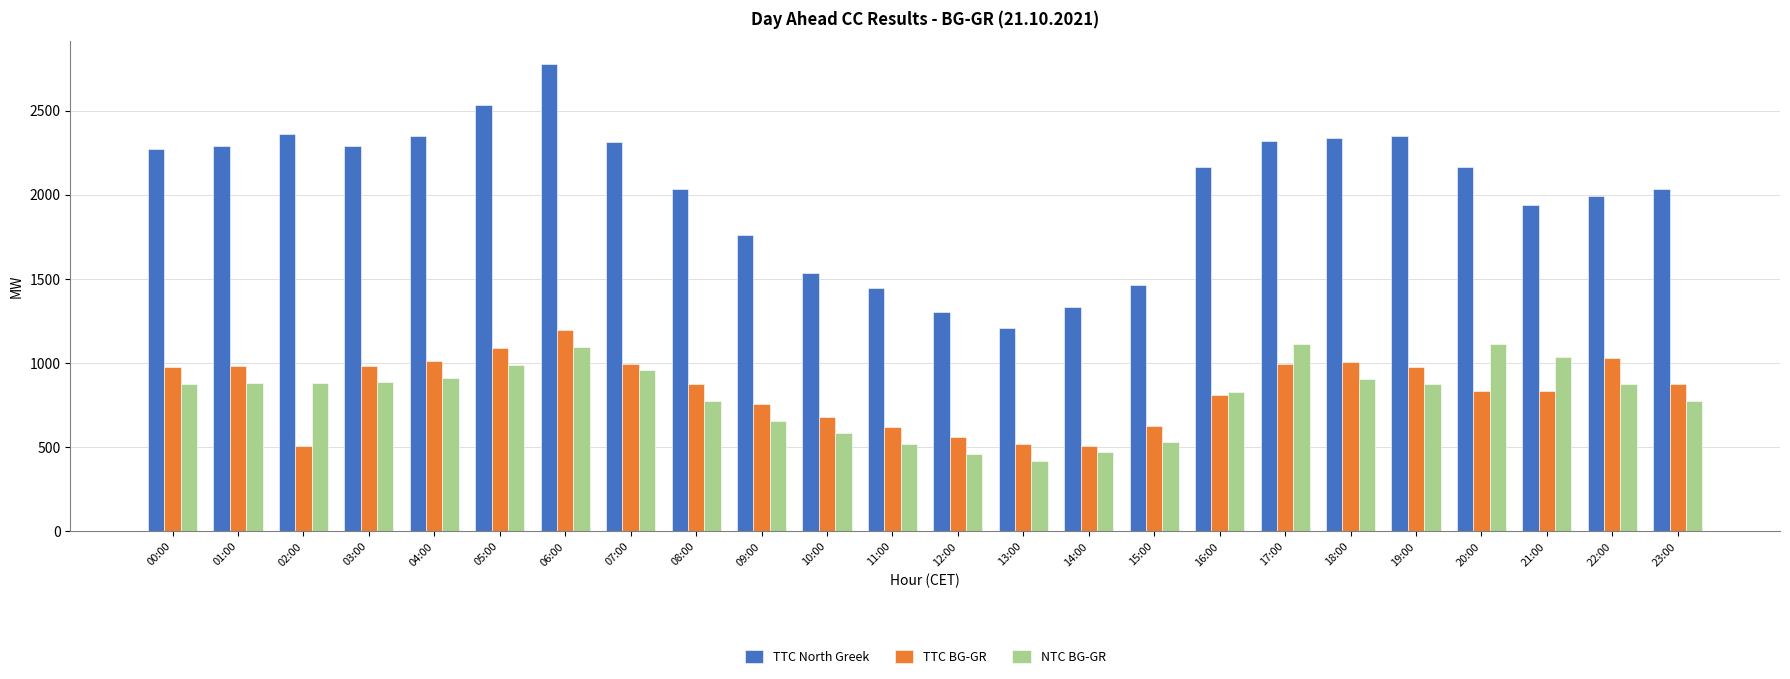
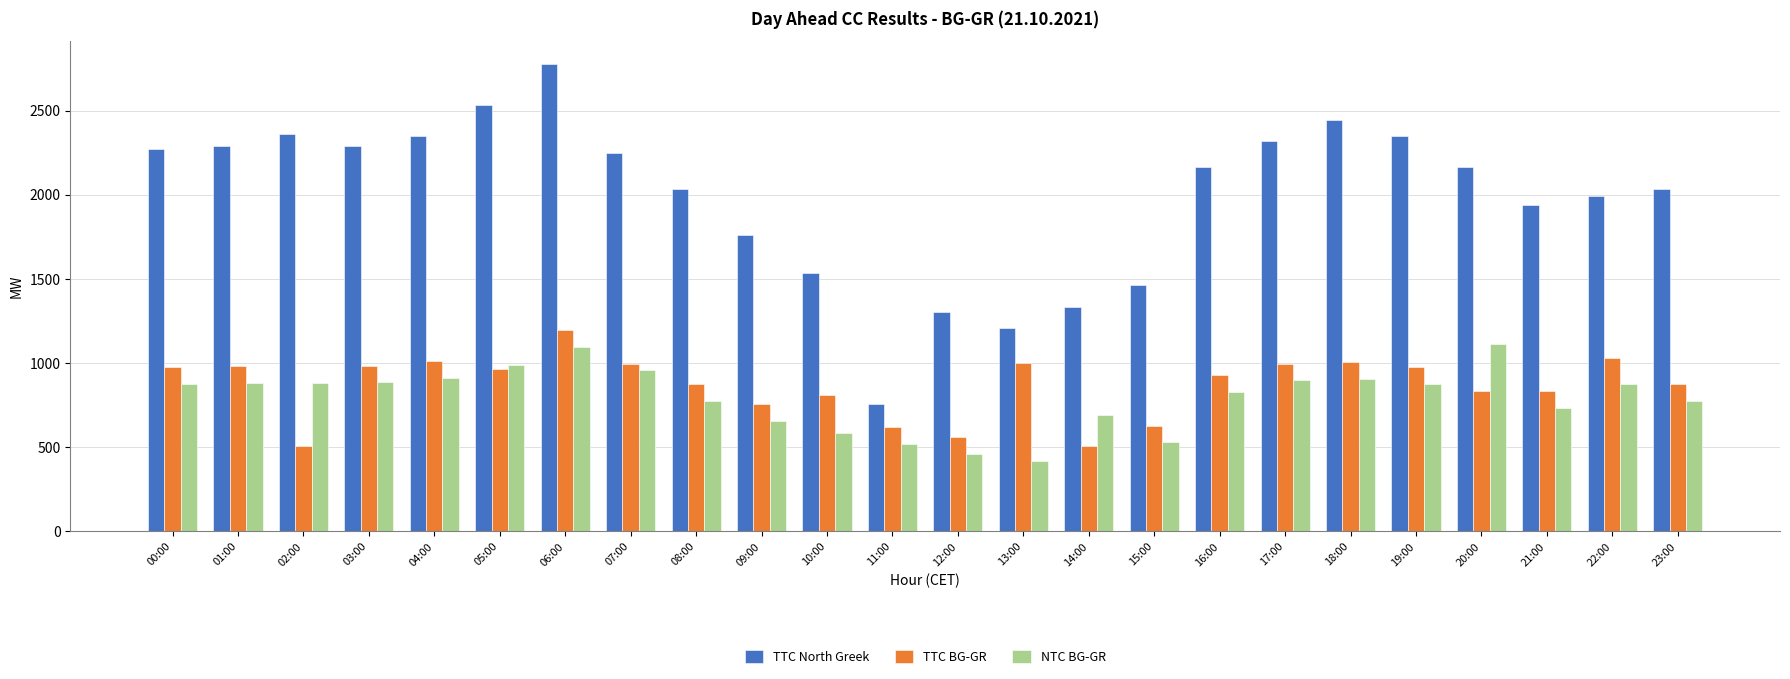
  {
    "TTC North Greek": {
      "00:00": 2270,
      "01:00": 2290,
      "02:00": 2360,
      "03:00": 2290,
      "04:00": 2350,
      "05:00": 2530,
      "06:00": 2780,
-     "07:00": 2320,
+     "07:00": 2250,
      "08:00": 2030,
      "09:00": 1760,
      "10:00": 1540,
-     "11:00": 1440,
+     "11:00": 760,
      "12:00": 1300,
      "13:00": 1210,
      "14:00": 1330,
      "15:00": 1460,
      "16:00": 2160,
      "17:00": 2320,
-     "18:00": 2340,
+     "18:00": 2440,
      "19:00": 2350,
      "20:00": 2160,
      "21:00": 1940,
      "22:00": 1990,
      "23:00": 2030
    },
    "TTC BG-GR": {
      "00:00": 980,
      "01:00": 980,
      "02:00": 510,
      "03:00": 980,
      "04:00": 1010,
-     "05:00": 1090,
+     "05:00": 960,
      "06:00": 1190,
      "07:00": 1000,
      "08:00": 880,
      "09:00": 760,
-     "10:00": 680,
+     "10:00": 810,
      "11:00": 620,
      "12:00": 560,
-     "13:00": 520,
+     "13:00": 1000,
      "14:00": 510,
      "15:00": 630,
-     "16:00": 810,
+     "16:00": 930,
      "17:00": 1000,
      "18:00": 1010,
      "19:00": 980,
      "20:00": 830,
      "21:00": 830,
      "22:00": 1030,
      "23:00": 870
    },
    "NTC BG-GR": {
      "00:00": 880,
      "01:00": 880,
      "02:00": 880,
      "03:00": 880,
      "04:00": 910,
      "05:00": 990,
      "06:00": 1090,
      "07:00": 960,
      "08:00": 770,
      "09:00": 660,
      "10:00": 580,
      "11:00": 520,
      "12:00": 460,
      "13:00": 420,
-     "14:00": 470,
+     "14:00": 690,
      "15:00": 530,
      "16:00": 830,
-     "17:00": 1110,
+     "17:00": 900,
      "18:00": 910,
      "19:00": 880,
      "20:00": 1120,
-     "21:00": 1030,
+     "21:00": 730,
      "22:00": 880,
      "23:00": 770
    }
  }
